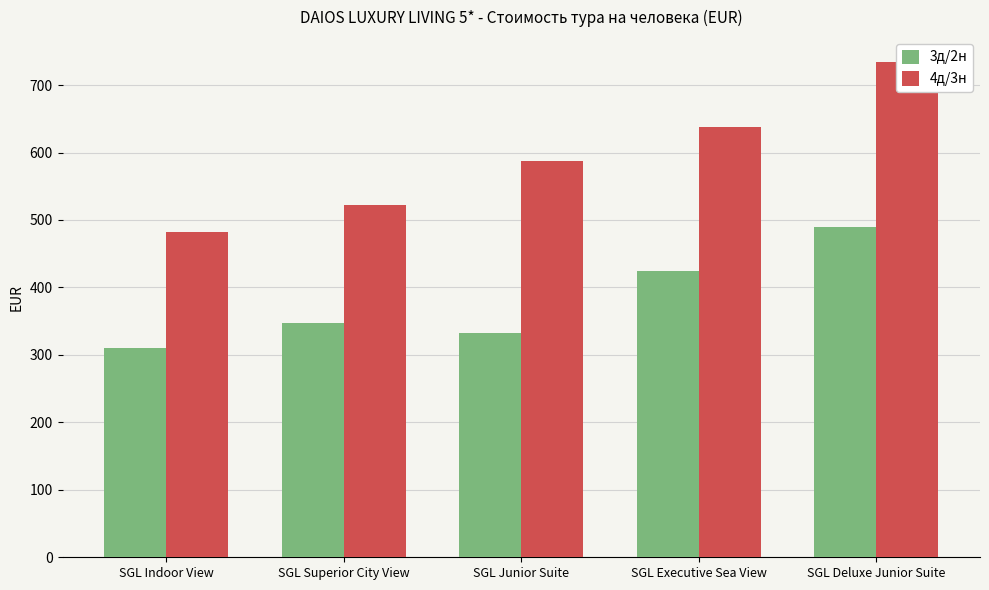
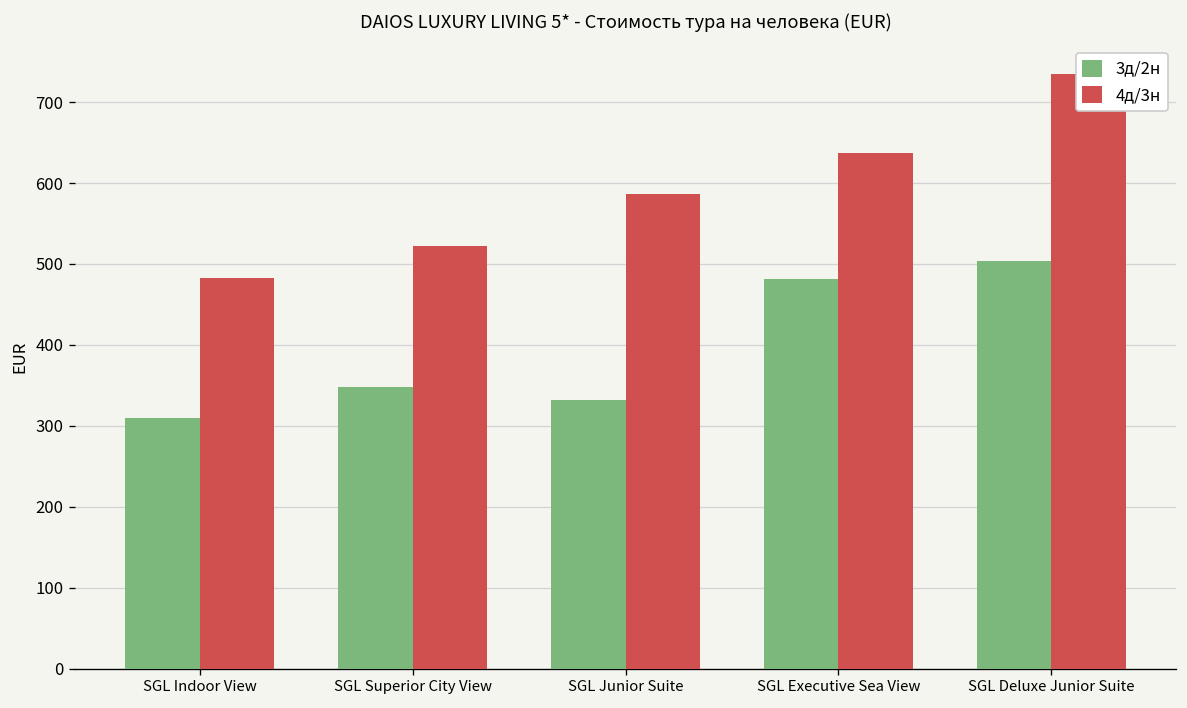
  {
    "3д/2н": {
      "SGL Indoor View": 310,
      "SGL Superior City View": 350,
      "SGL Junior Suite": 330,
-     "SGL Executive Sea View": 420,
-     "SGL Deluxe Junior Suite": 490
+     "SGL Executive Sea View": 480,
+     "SGL Deluxe Junior Suite": 500
    },
    "4д/3н": {
      "SGL Indoor View": 480,
      "SGL Superior City View": 520,
      "SGL Junior Suite": 590,
      "SGL Executive Sea View": 640
    }
  }
